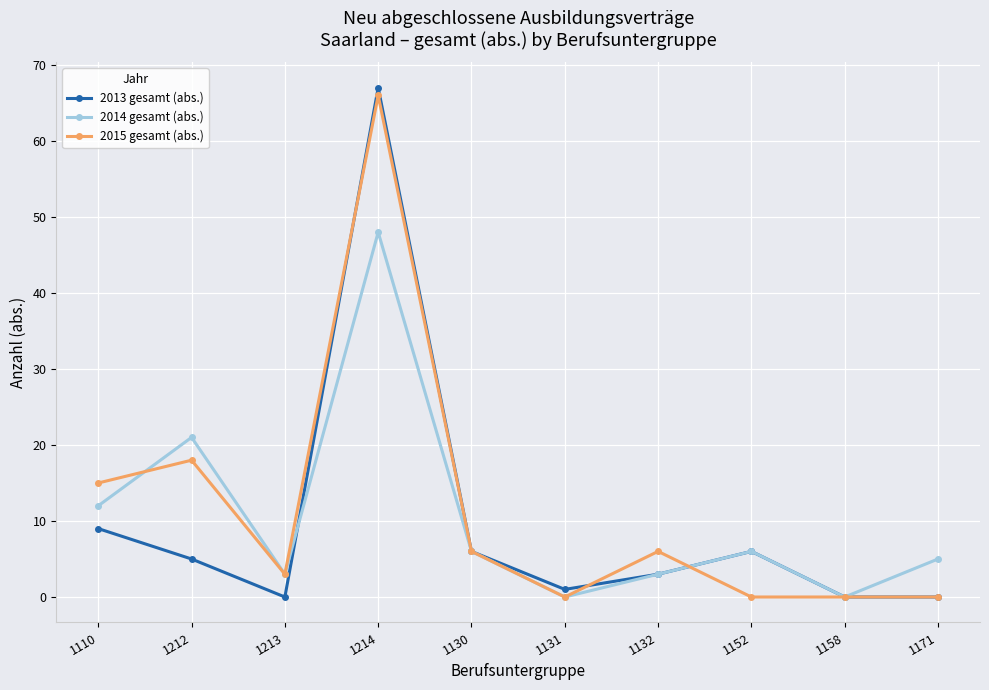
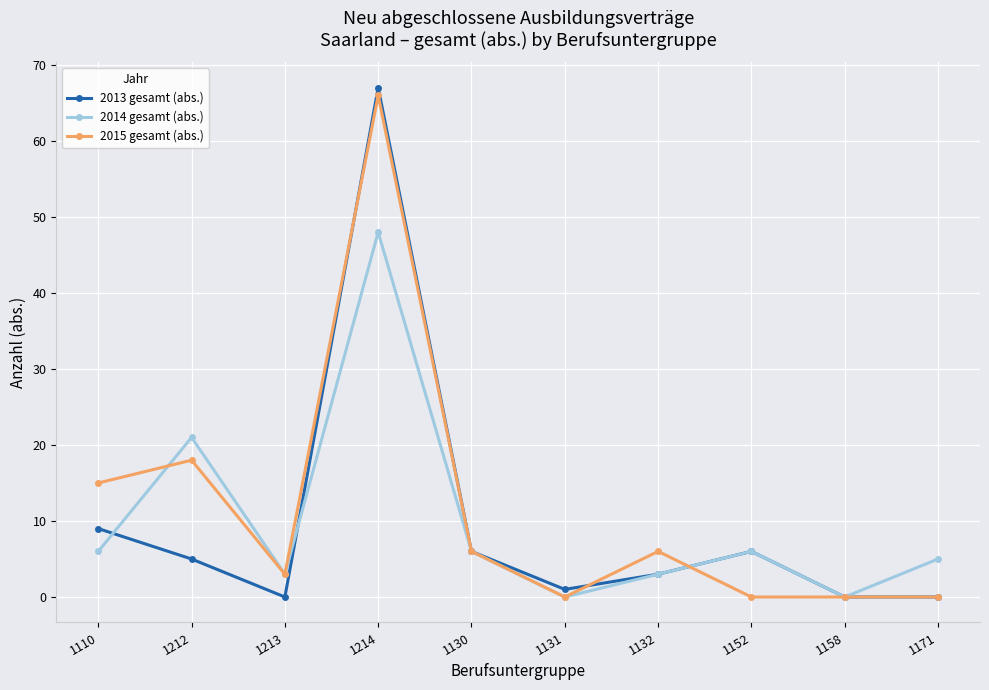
  {
    "2013 gesamt (abs.)": {
      "1110": 9,
      "1212": 5,
      "1213": 0,
      "1214": 67,
      "1131": 1
    },
    "2014 gesamt (abs.)": {
-     "1110": 12,
+     "1110": 6,
      "1212": 21,
      "1214": 48,
      "1171": 5
    },
    "2015 gesamt (abs.)": {
      "1110": 15,
      "1212": 18,
      "1214": 66,
      "1132": 6,
      "1152": 0
    }
  }
